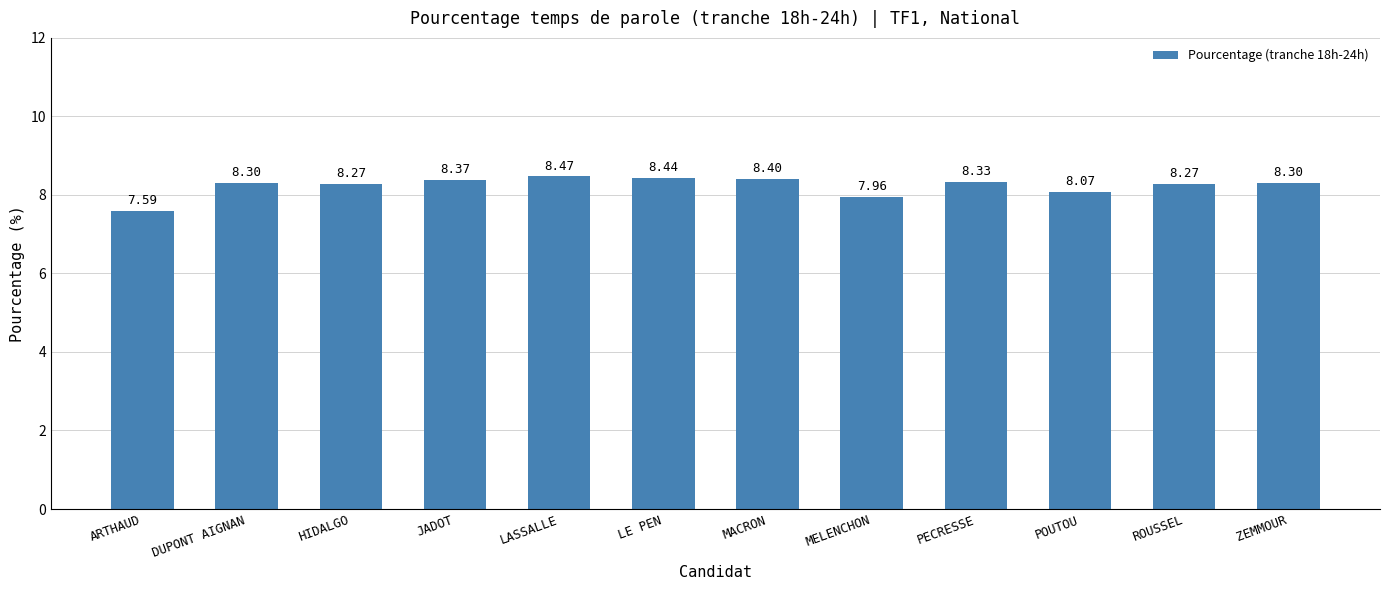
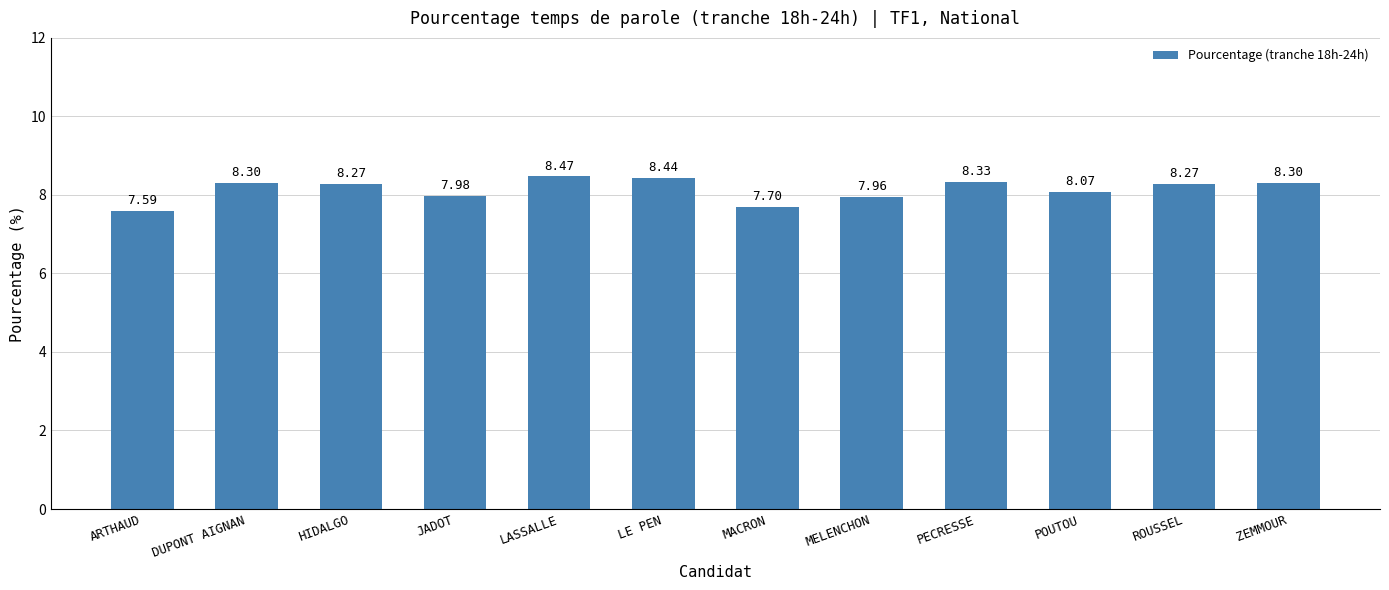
  {
    "ARTHAUD": 7.59,
    "DUPONT AIGNAN": 8.30,
    "HIDALGO": 8.27,
-   "JADOT": 8.37,
+   "JADOT": 7.98,
    "LASSALLE": 8.47,
    "LE PEN": 8.44,
-   "MACRON": 8.40,
+   "MACRON": 7.70,
    "MELENCHON": 7.96,
    "PECRESSE": 8.33,
    "POUTOU": 8.07,
    "ROUSSEL": 8.27,
    "ZEMMOUR": 8.30
  }
